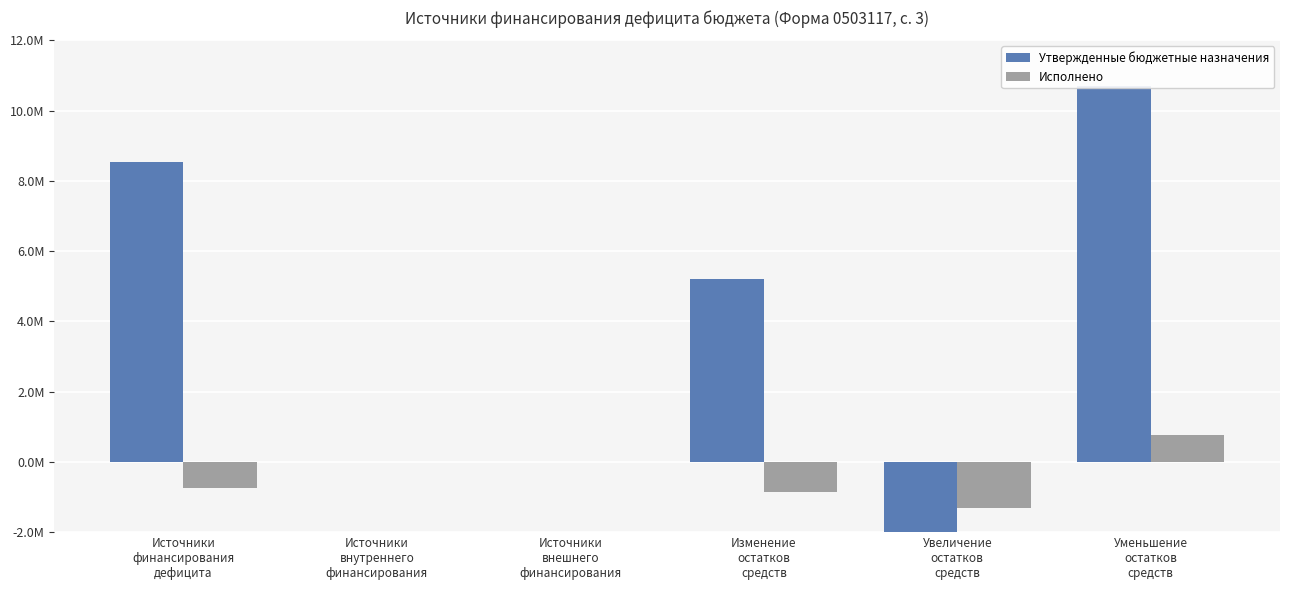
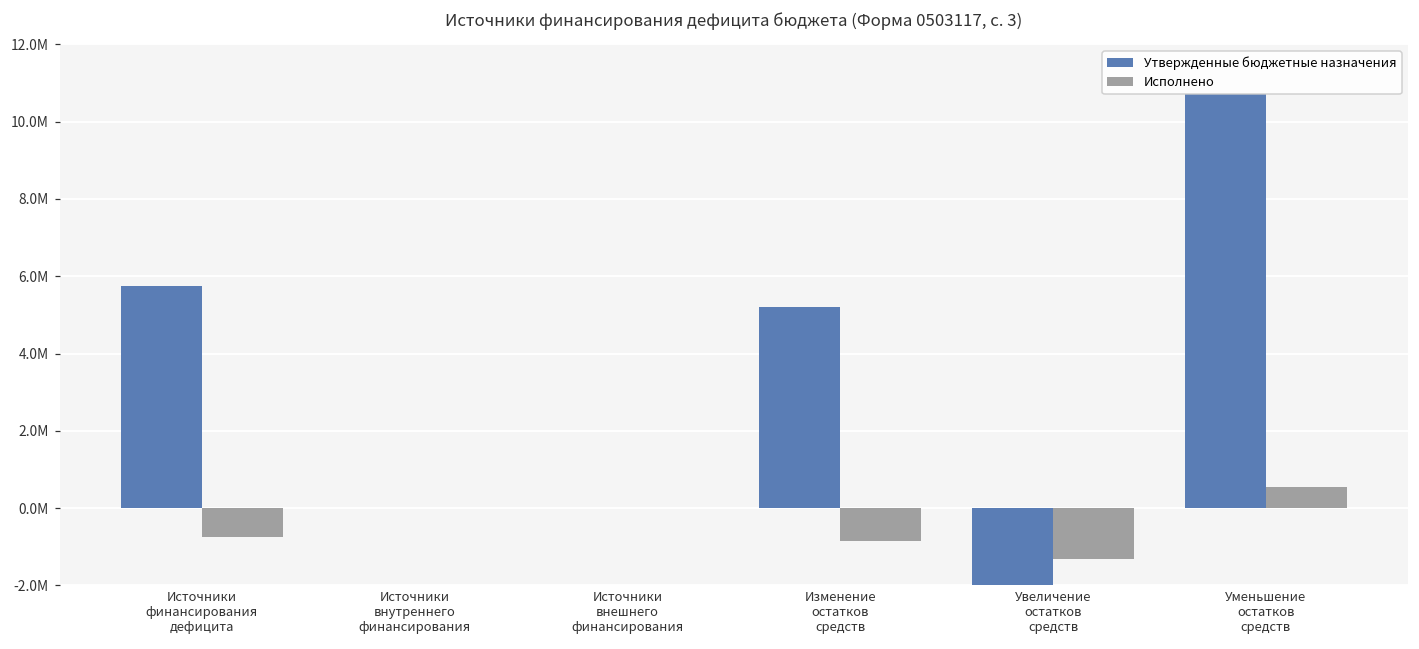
  {
    "Утвержденные бюджетные назначения": {
-     "Источники финансирования дефицита": 8600000,
+     "Источники финансирования дефицита": 5700000,
      "Источники внутреннего финансирования": 0,
      "Источники внешнего финансирования": 0,
      "Изменение остатков средств": 5200000
    },
    "Исполнено": {
      "Источники финансирования дефицита": -800000,
      "Источники внутреннего финансирования": 0,
      "Источники внешнего финансирования": 0,
      "Изменение остатков средств": -900000,
      "Увеличение остатков средств": -1300000,
-     "Уменьшение остатков средств": 800000
+     "Уменьшение остатков средств": 500000
    }
  }
